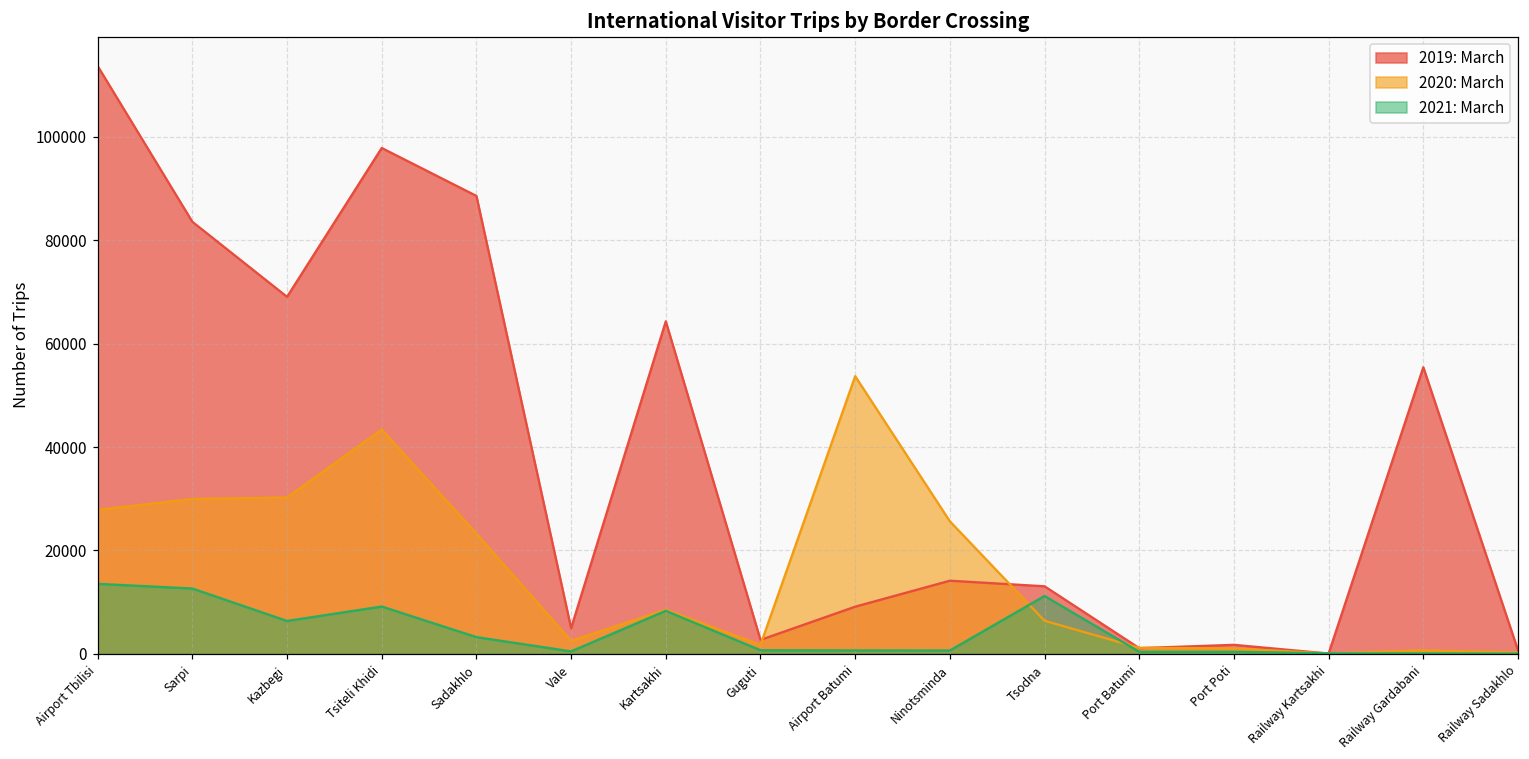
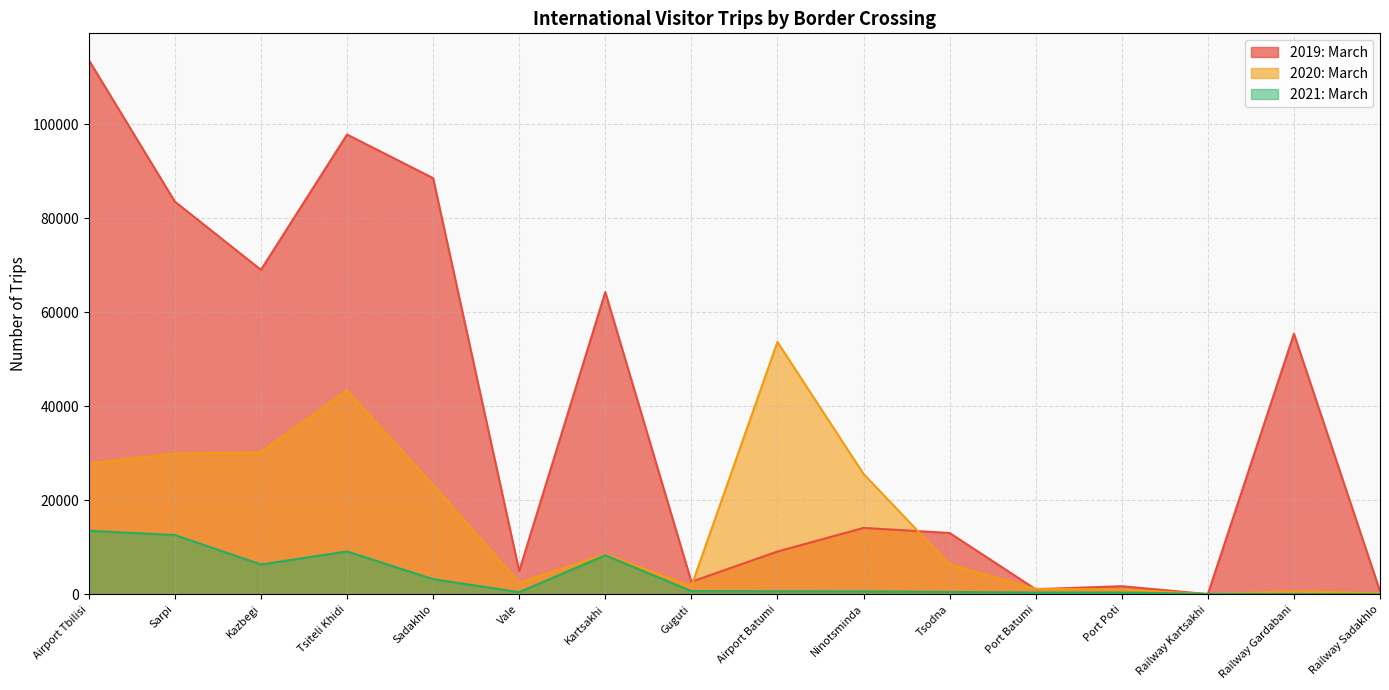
  {
    "2019: March": {
      "Airport Tbilisi": 114000,
      "Sarpi": 84000,
      "Kazbegi": 69000,
      "Tsiteli Khidi": 98000,
      "Sadakhlo": 89000,
      "Vale": 5000,
      "Kartsakhi": 64000,
      "Guguti": 3000,
      "Airport Batumi": 9000,
      "Ninotsminda": 14000,
      "Tsodna": 13000,
      "Port Poti": 2000,
      "Railway Gardabani": 55000
    },
    "2020: March": {
      "Airport Tbilisi": 28000,
      "Sarpi": 30000,
      "Kazbegi": 30000,
      "Tsiteli Khidi": 43000,
      "Sadakhlo": 23000,
      "Vale": 3000,
      "Guguti": 2000,
      "Airport Batumi": 54000,
      "Ninotsminda": 26000,
      "Tsodna": 6000,
      "Port Poti": 1000,
      "Railway Gardabani": 1000
    },
    "2021: March": {
      "Airport Tbilisi": 14000,
      "Sarpi": 13000,
      "Kazbegi": 6000,
      "Tsiteli Khidi": 9000,
      "Sadakhlo": 3000,
      "Vale": 0,
      "Guguti": 1000,
      "Airport Batumi": 1000,
      "Ninotsminda": 1000,
-     "Tsodna": 11000,
+     "Tsodna": 1000,
      "Port Batumi": 0,
      "Port Poti": 0,
      "Railway Gardabani": 0
    }
  }
